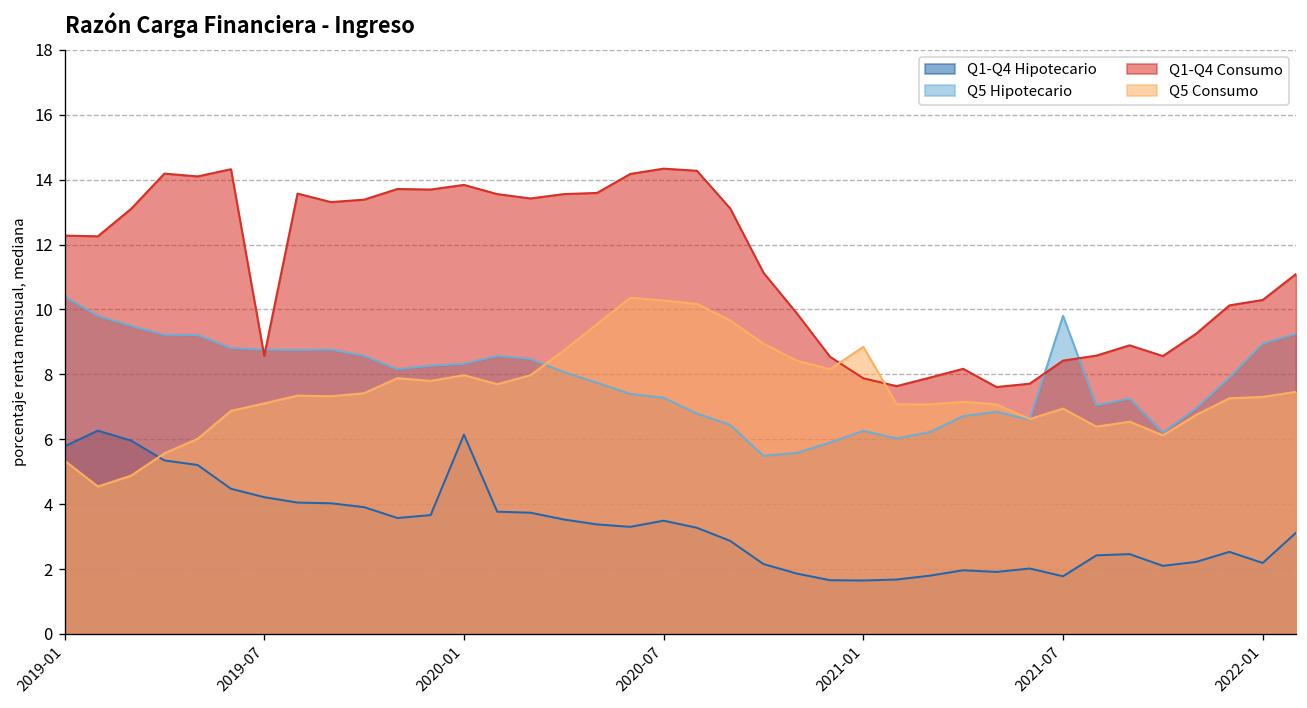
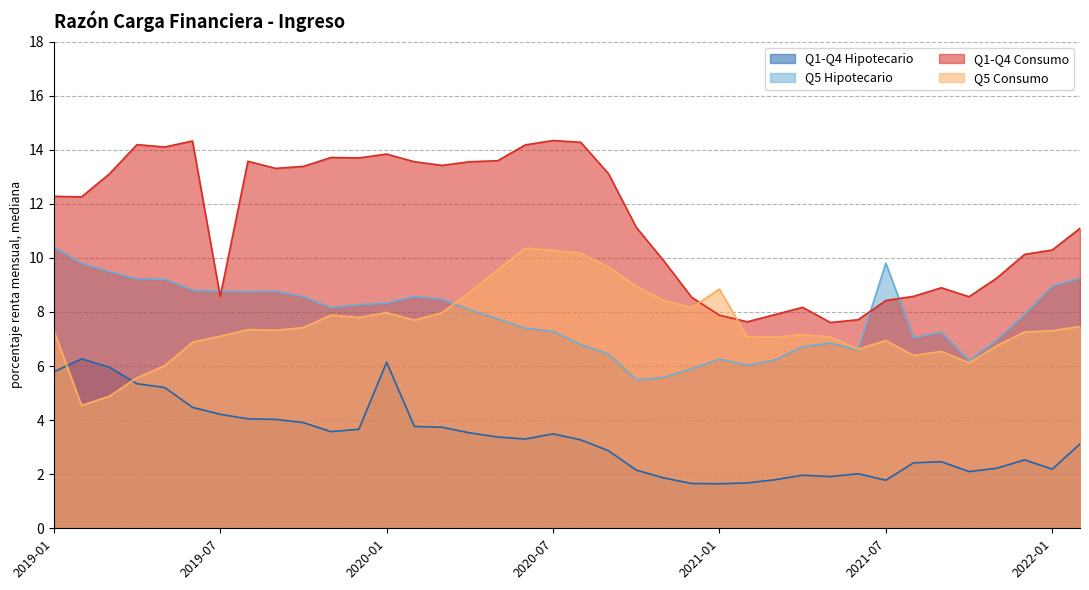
  {
    "Q1-Q4 Hipotecario": {
      "2019-01": 5.8,
      "2019-07": 4.2,
      "2020-01": 6.1,
      "2020-07": 3.5,
      "2021-01": 1.6,
      "2021-07": 1.8,
      "2022-01": 2.2
    },
    "Q5 Hipotecario": {
      "2019-01": 10.4,
      "2019-07": 8.8,
      "2020-01": 8.3,
      "2020-07": 7.3,
      "2021-01": 6.3,
      "2021-07": 9.8,
      "2022-01": 8.9
    },
    "Q1-Q4 Consumo": {
      "2019-01": 12.3,
      "2019-07": 8.6,
      "2020-01": 13.8,
      "2020-07": 14.3,
      "2021-01": 7.9,
      "2021-07": 8.4,
      "2022-01": 10.3
    },
    "Q5 Consumo": {
-     "2019-01": 5.3,
+     "2019-01": 7.3,
      "2019-07": 7.1,
      "2020-01": 8.0,
      "2020-07": 10.3,
      "2021-01": 8.8,
      "2021-07": 6.9,
      "2022-01": 7.3
    }
  }
